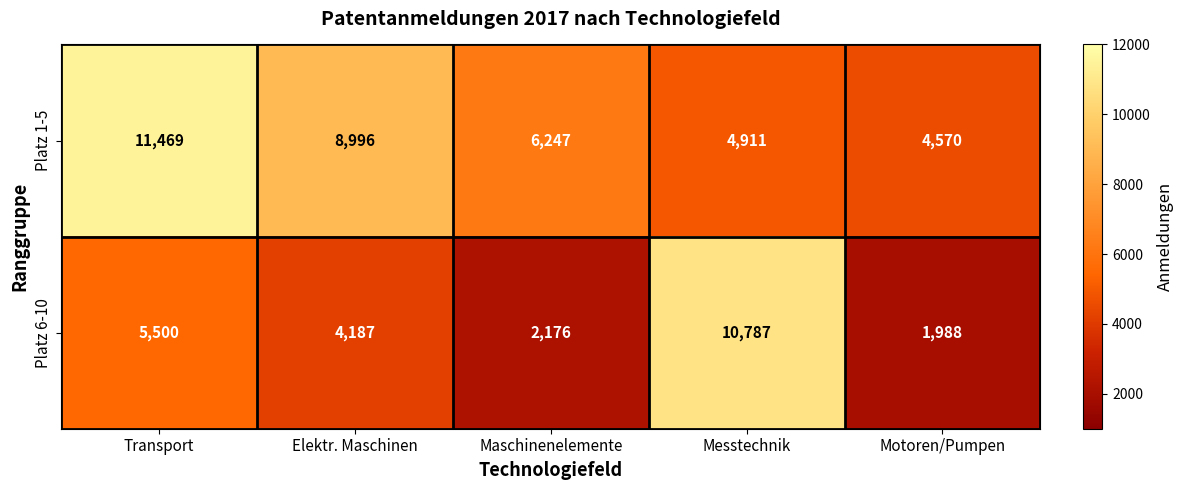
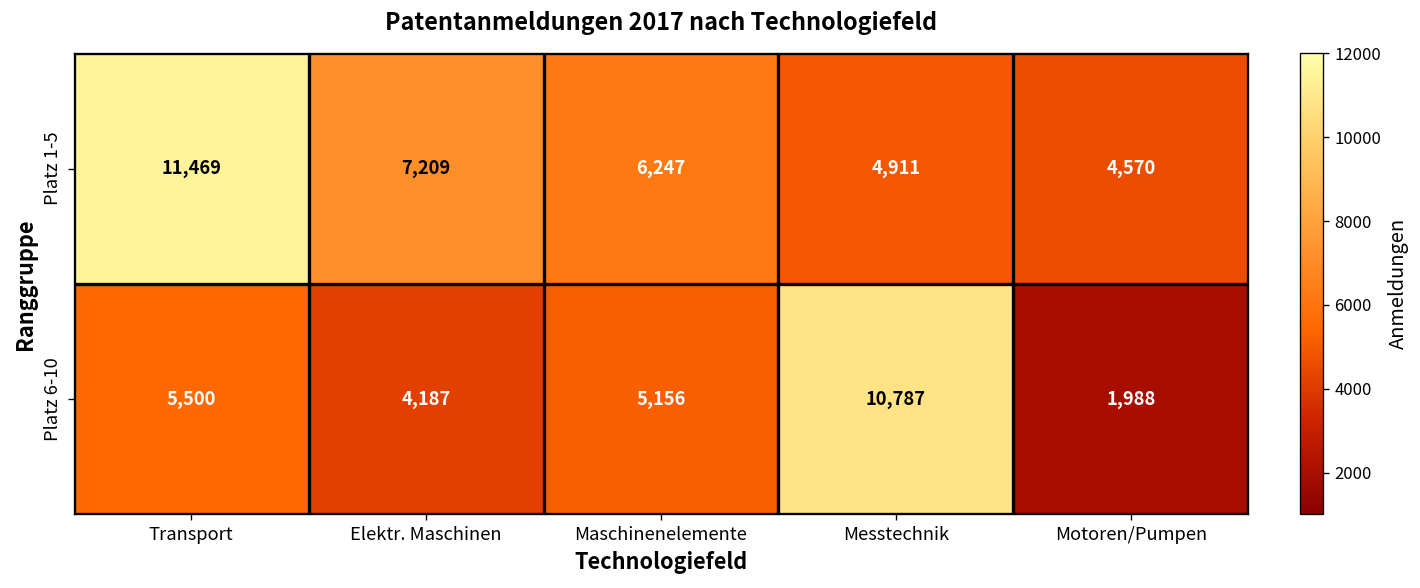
  {
    "Platz 1-5": {
      "Transport": "11,469",
-     "Elektr. Maschinen": "8,996",
+     "Elektr. Maschinen": "7,209",
      "Maschinenelemente": "6,247",
      "Messtechnik": "4,911",
      "Motoren/Pumpen": "4,570"
    },
    "Platz 6-10": {
      "Transport": "5,500",
      "Elektr. Maschinen": "4,187",
-     "Maschinenelemente": "2,176",
+     "Maschinenelemente": "5,156",
      "Messtechnik": "10,787",
      "Motoren/Pumpen": "1,988"
    }
  }
